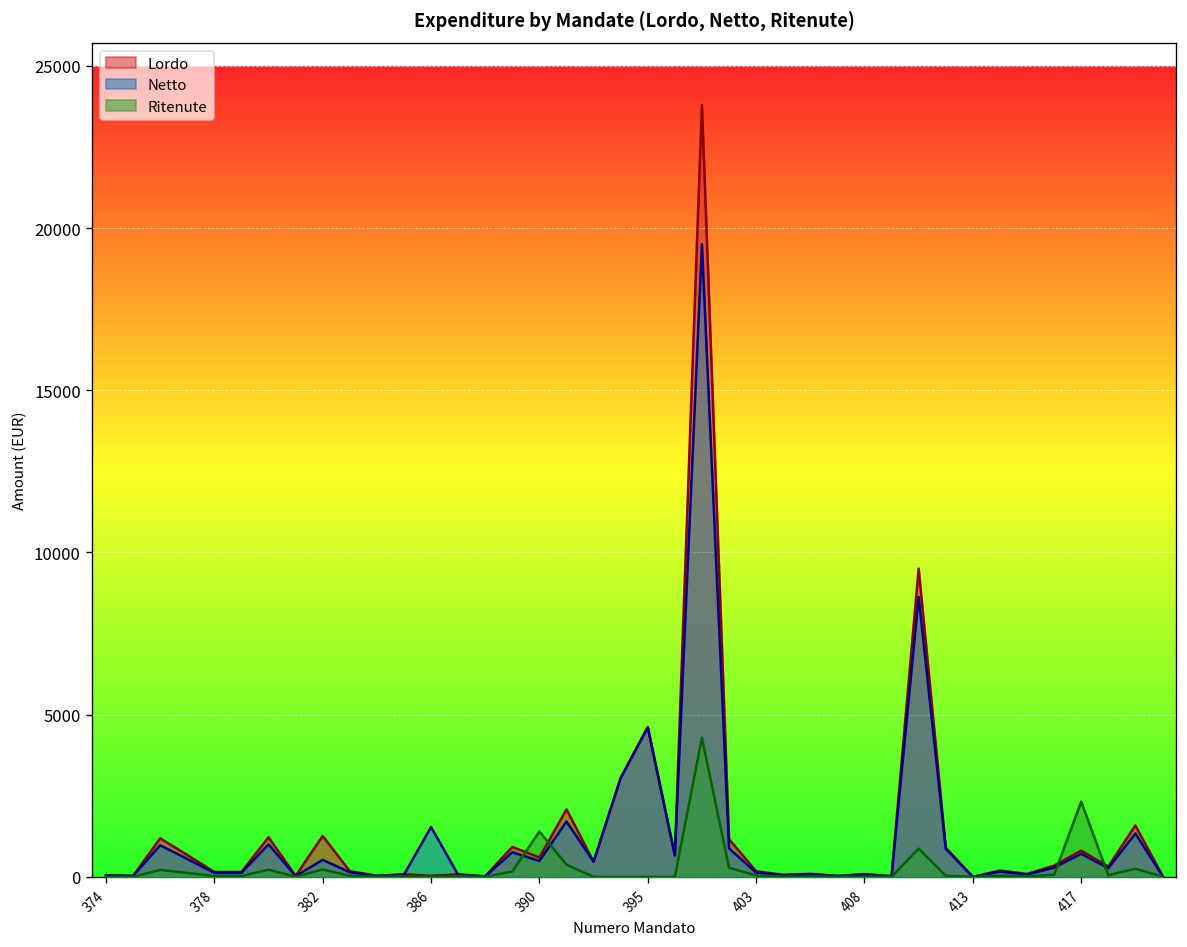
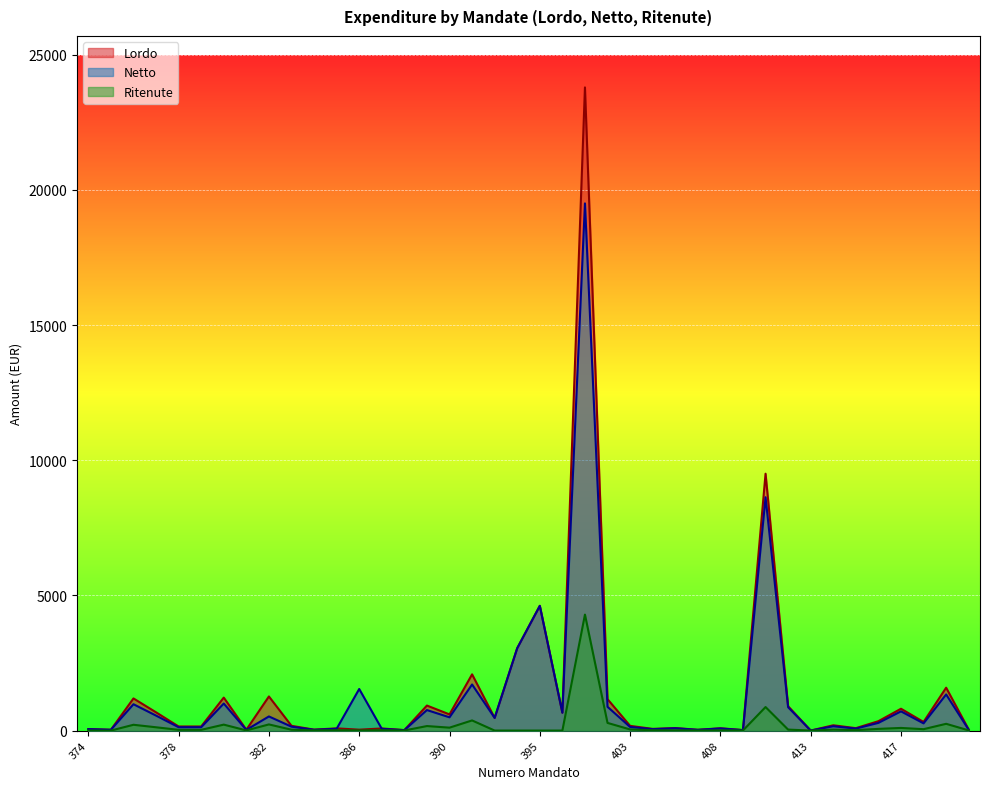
  {
    "Lordo": {
      "382": 1300,
      "390": 600,
      "417": 800
    },
    "Netto": {
      "382": 500,
      "386": 1500,
      "390": 500,
      "417": 700
    },
    "Ritenute": {
      "378": 0,
      "382": 200,
-     "390": 1400,
+     "390": 100,
      "395": 0,
-     "417": 2300
+     "417": 100
    }
  }
